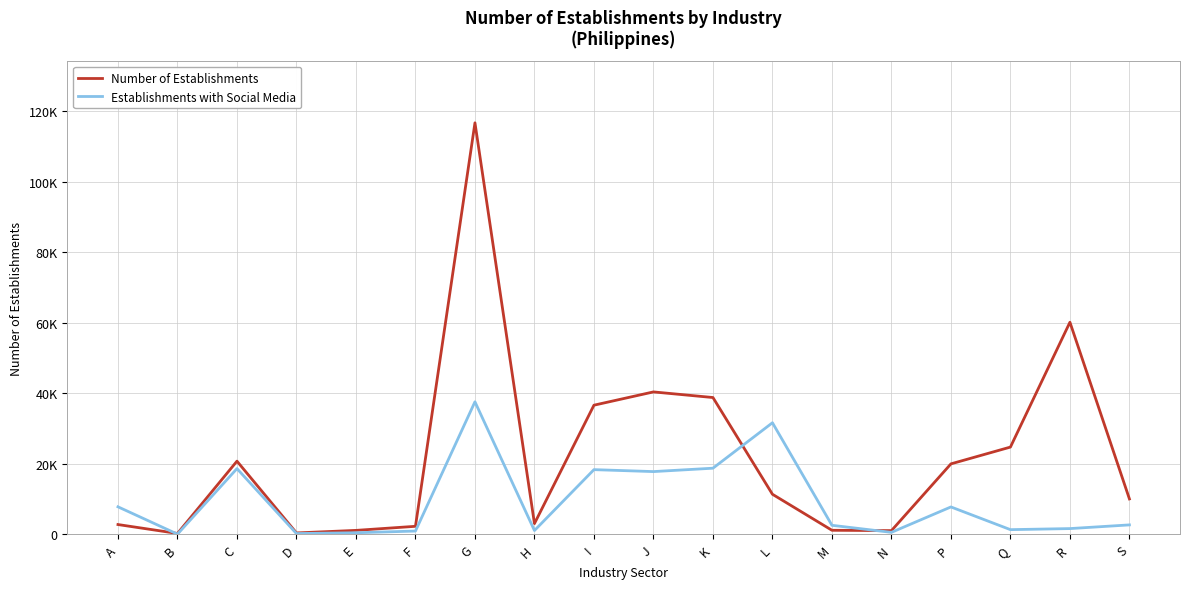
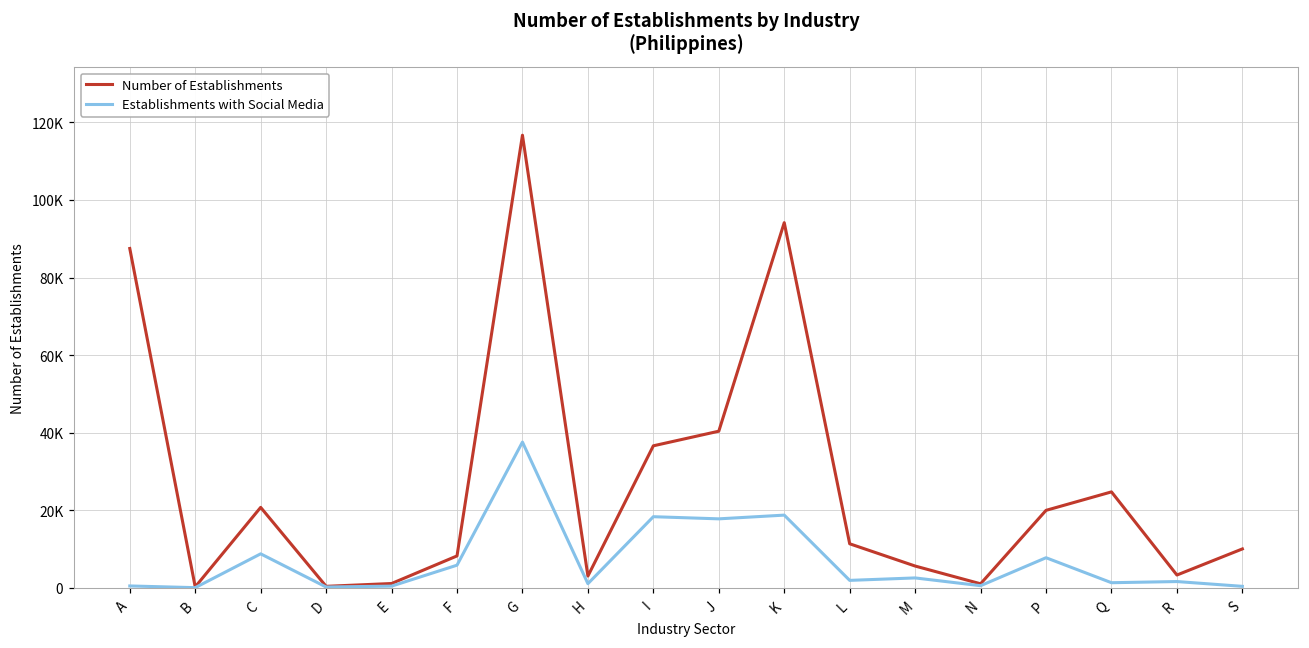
  {
    "Number of Establishments": {
-     "A": 3000,
+     "A": 87000,
      "C": 21000,
-     "F": 2000,
+     "F": 8000,
      "G": 117000,
      "H": 3000,
      "I": 37000,
      "J": 40000,
-     "K": 39000,
+     "K": 94000,
      "L": 11000,
-     "M": 1000,
+     "M": 6000,
      "P": 20000,
      "Q": 25000,
-     "R": 60000,
+     "R": 3000,
      "S": 10000
    },
    "Establishments with Social Media": {
-     "A": 8000,
-     "C": 19000,
-     "F": 1000,
+     "A": 1000,
+     "C": 9000,
+     "F": 6000,
      "G": 38000,
      "H": 1000,
      "I": 18000,
      "J": 18000,
      "K": 19000,
-     "L": 32000,
+     "L": 2000,
      "M": 3000,
      "P": 8000,
      "Q": 1000,
      "R": 2000,
-     "S": 3000
+     "S": 0
    }
  }
